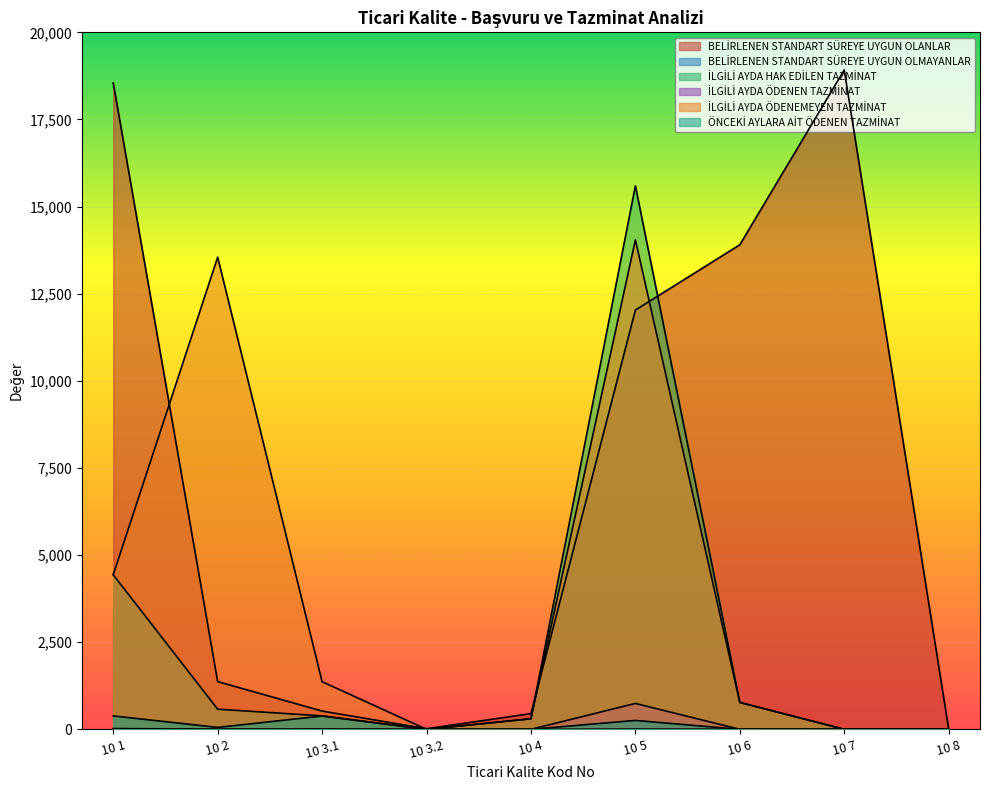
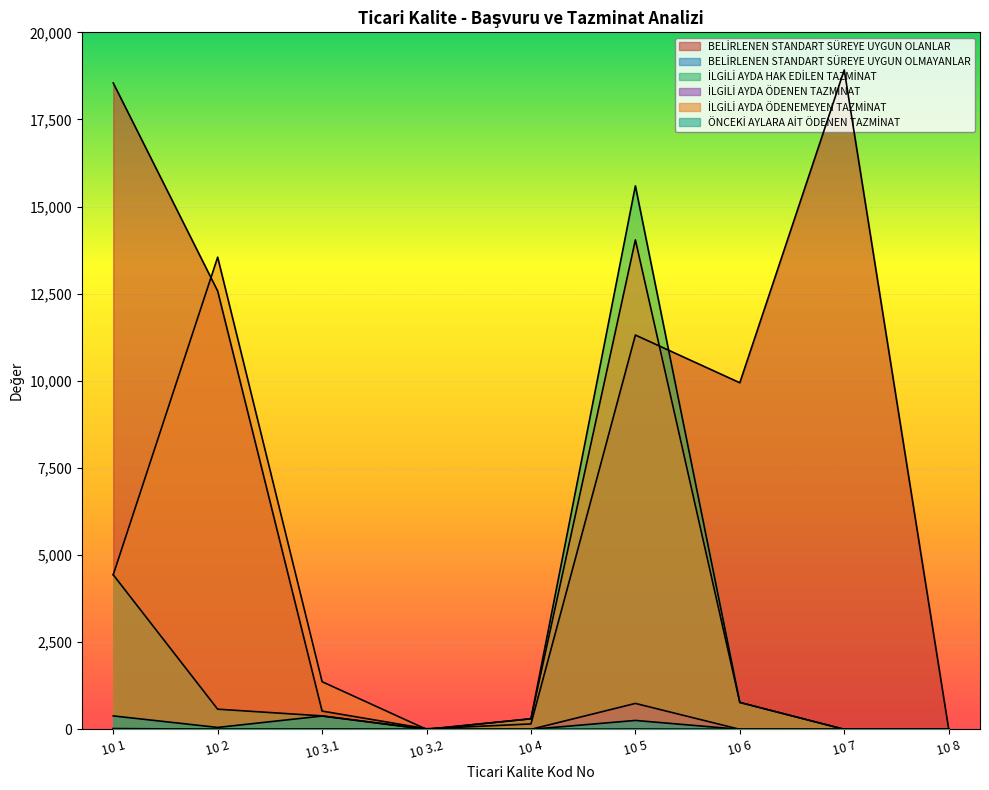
  {
    "BELİRLENEN STANDART SÜREYE UYGUN OLANLAR": {
      "10 1": "18,500",
-     "10 2": "1,400",
+     "10 2": "12,600",
      "10 3.1": "500",
-     "10 4": "500",
-     "10 5": "12,000",
-     "10 6": "13,900"
+     "10 4": "200",
+     "10 5": "11,300",
+     "10 6": "9,900"
    },
    "İLGİLİ AYDA ÖDENEN TAZMİNAT": {
      "10 5": "700"
    },
    "İLGİLİ AYDA ÖDENEMEYEN TAZMİNAT": {
      "10 2": "13,500",
      "10 3.1": "1,400",
      "10 5": "14,000"
    }
  }
